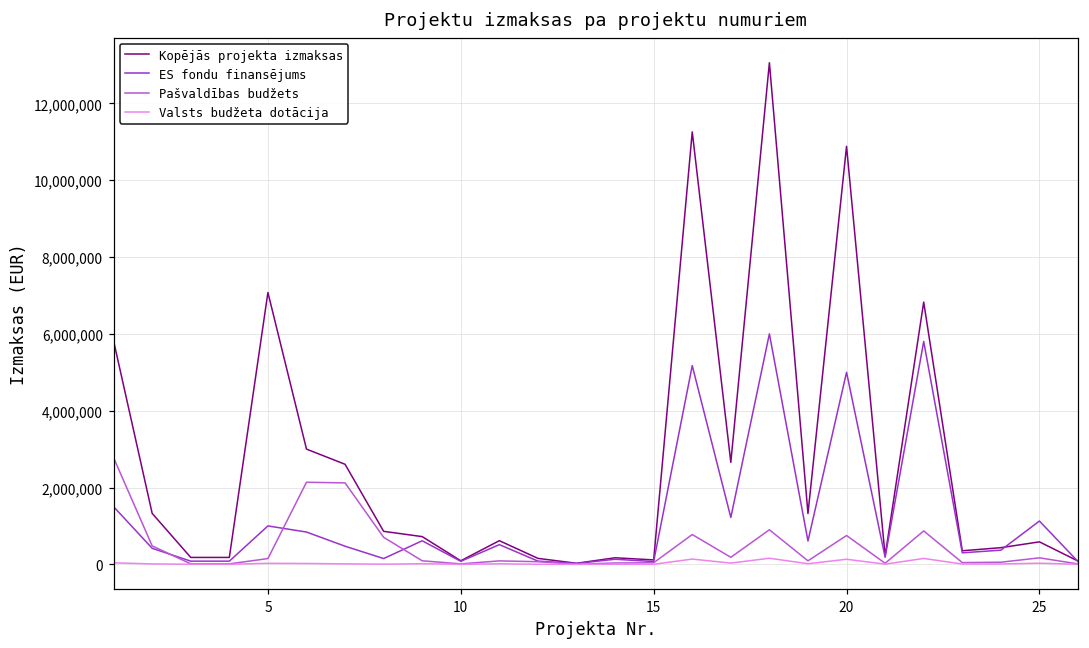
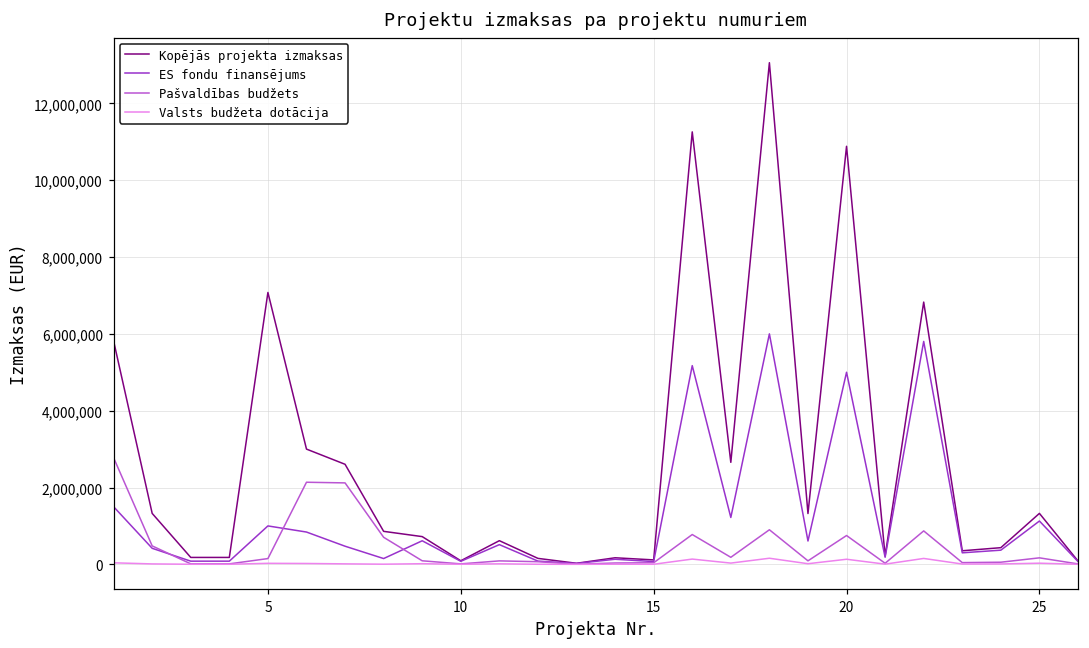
  {
    "Kopējās projekta izmaksas": {
      "5": "7,100,000",
      "20": "10,900,000",
-     "25": "600,000"
+     "25": "1,300,000"
    },
    "Valsts budžeta dotācija": {
      "5": "0",
      "20": "100,000",
      "25": "0"
    }
  }
